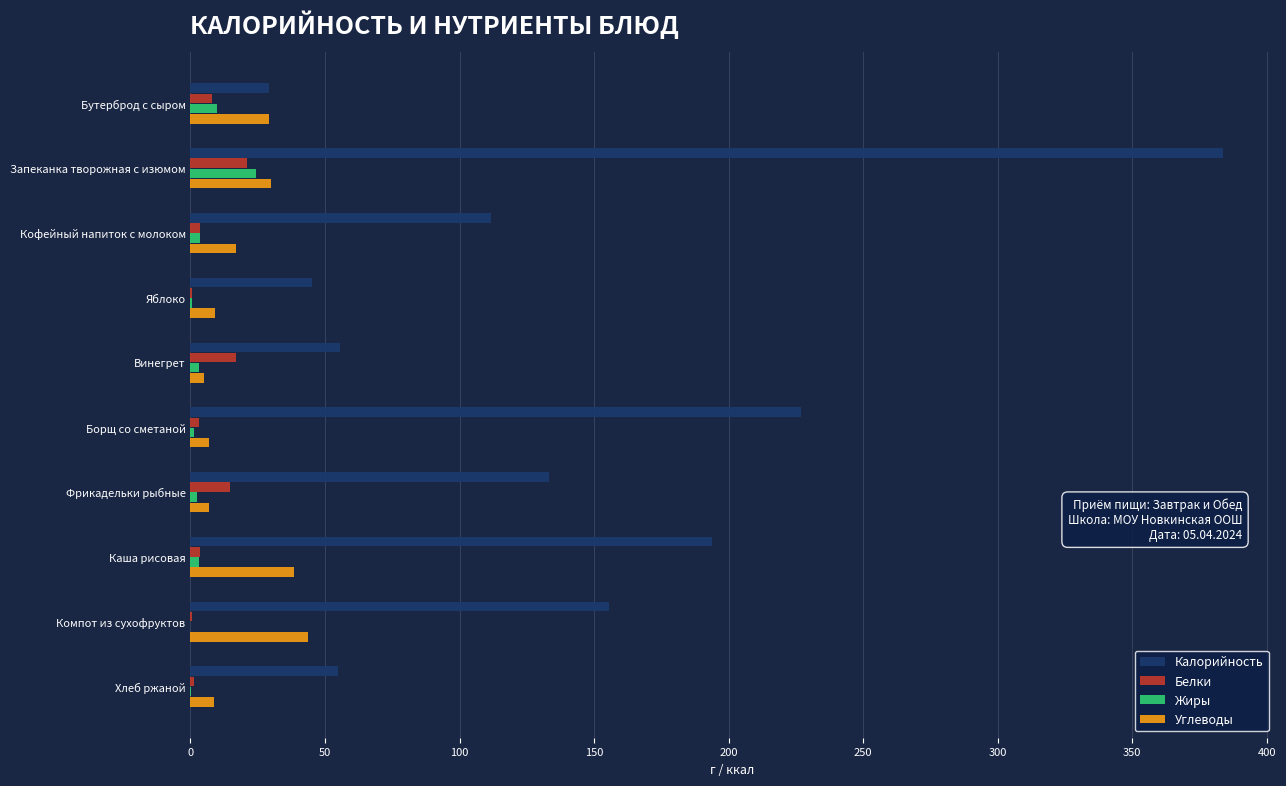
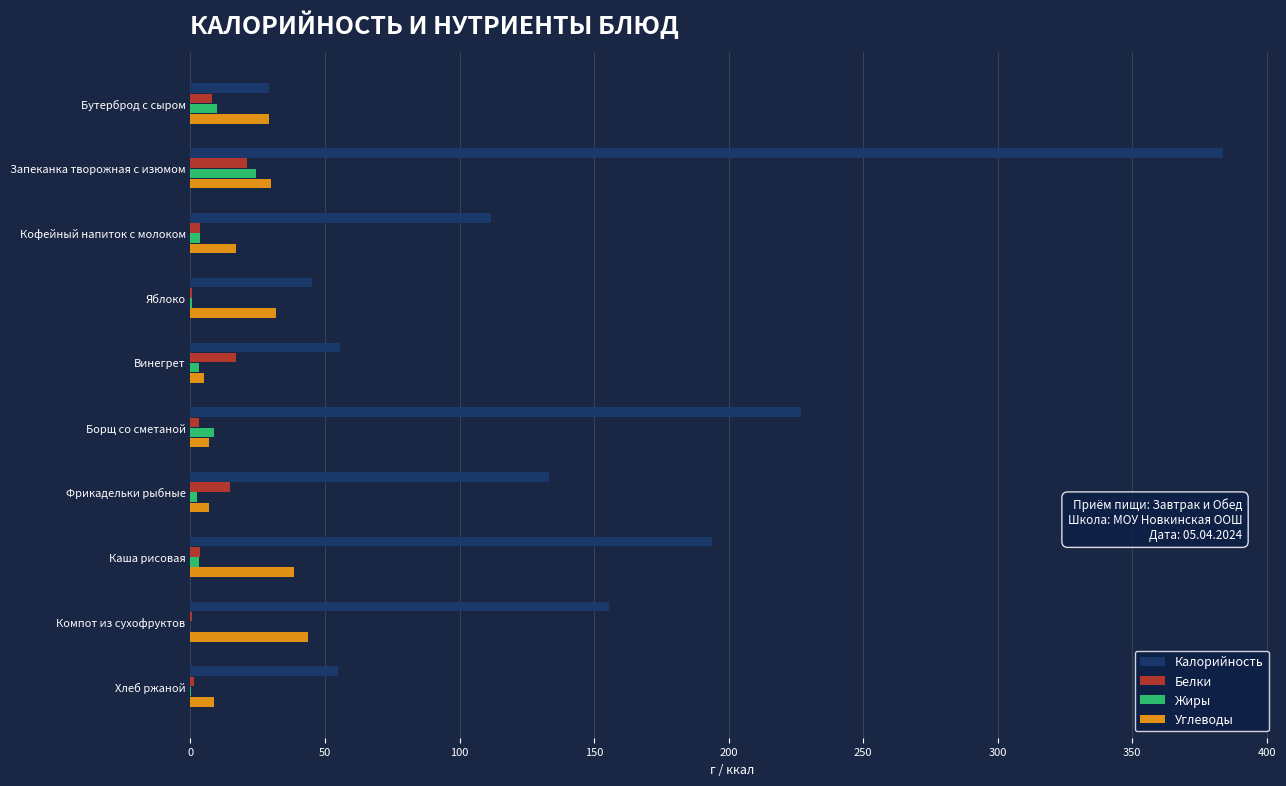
  {
    "Калорийность": {
      "Бутерброд с сыром": 29,
      "Запеканка творожная с изюмом": 384,
      "Кофейный напиток с молоком": 112,
      "Яблоко": 45,
      "Винегрет": 55,
      "Борщ со сметаной": 227,
      "Фрикадельки рыбные": 133,
      "Каша рисовая": 194,
      "Компот из сухофруктов": 156,
      "Хлеб ржаной": 55
    },
    "Белки": {
      "Бутерброд с сыром": 8,
      "Запеканка творожная с изюмом": 21,
      "Кофейный напиток с молоком": 4,
      "Винегрет": 17,
      "Борщ со сметаной": 3,
      "Фрикадельки рыбные": 15,
      "Каша рисовая": 4,
      "Хлеб ржаной": 1
    },
    "Жиры": {
      "Бутерброд с сыром": 10,
      "Запеканка творожная с изюмом": 24,
      "Кофейный напиток с молоком": 3,
      "Винегрет": 3,
-     "Борщ со сметаной": 1,
+     "Борщ со сметаной": 9,
      "Фрикадельки рыбные": 3,
      "Каша рисовая": 3,
      "Компот из сухофруктов": 0
    },
    "Углеводы": {
      "Бутерброд с сыром": 29,
      "Запеканка творожная с изюмом": 30,
      "Кофейный напиток с молоком": 17,
-     "Яблоко": 9,
+     "Яблоко": 32,
      "Винегрет": 5,
      "Борщ со сметаной": 7,
      "Фрикадельки рыбные": 7,
      "Каша рисовая": 38,
      "Компот из сухофруктов": 44,
      "Хлеб ржаной": 9
    }
  }
